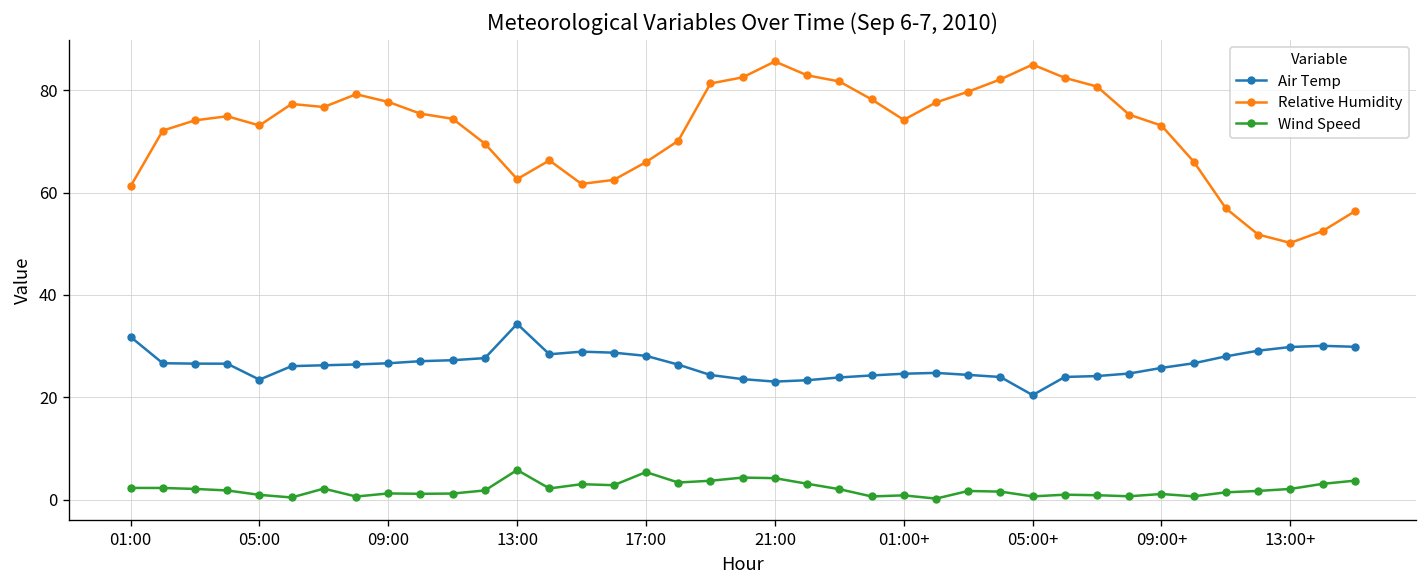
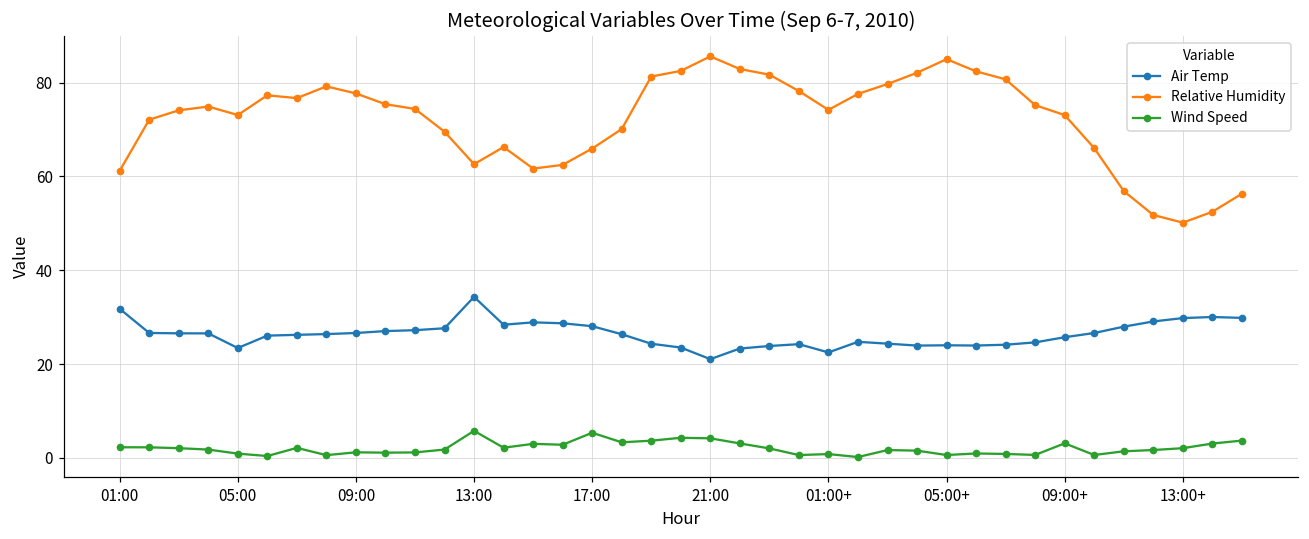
  {
    "Air Temp": {
      "01:00": 32,
      "05:00": 23,
      "09:00": 27,
      "13:00": 34,
      "17:00": 28,
-     "21:00": 23,
-     "01:00+": 25,
-     "05:00+": 20,
+     "21:00": 21,
+     "01:00+": 23,
+     "05:00+": 24,
      "09:00+": 26,
      "13:00+": 30
    },
    "Relative Humidity": {
      "01:00": 61,
      "05:00": 73,
      "09:00": 78,
      "13:00": 63,
      "17:00": 66,
      "21:00": 86,
      "01:00+": 74,
      "05:00+": 85,
      "09:00+": 73,
      "13:00+": 50
    },
    "Wind Speed": {
      "01:00": 2,
      "05:00": 1,
      "09:00": 1,
      "13:00": 6,
      "17:00": 5,
      "21:00": 4,
      "01:00+": 1,
      "05:00+": 1,
-     "09:00+": 1,
+     "09:00+": 3,
      "13:00+": 2
    }
  }
